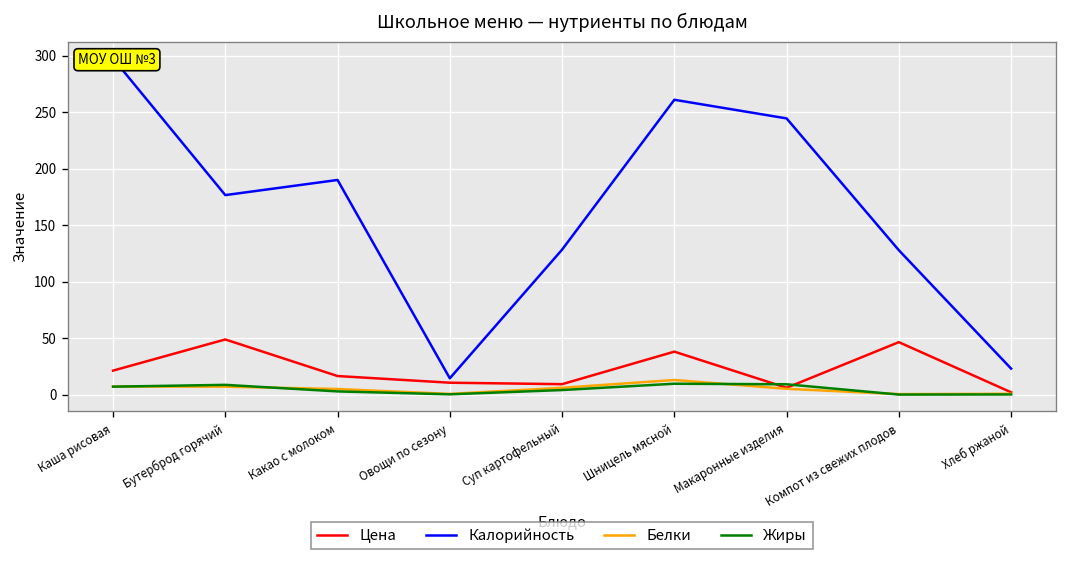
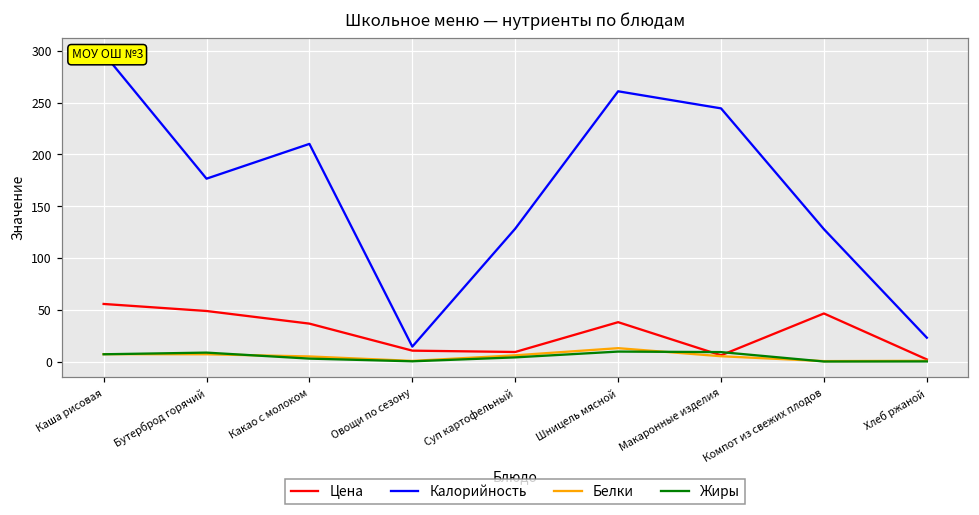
  {
    "Цена": {
-     "Каша рисовая": 20,
+     "Каша рисовая": 60,
      "Бутерброд горячий": 50,
-     "Какао с молоком": 20,
+     "Какао с молоком": 40,
      "Овощи по сезону": 10,
      "Суп картофельный": 10,
      "Шницель мясной": 40,
      "Компот из свежих плодов": 50
    },
    "Калорийность": {
      "Бутерброд горячий": 180,
-     "Какао с молоком": 190,
+     "Какао с молоком": 210,
      "Овощи по сезону": 10,
      "Суп картофельный": 130,
      "Шницель мясной": 260,
      "Макаронные изделия": 240,
      "Компот из свежих плодов": 130,
      "Хлеб ржаной": 20
    },
    "Белки": {
      "Шницель мясной": 10
    },
    "Жиры": {
      "Шницель мясной": 10,
      "Макаронные изделия": 10
    }
  }
